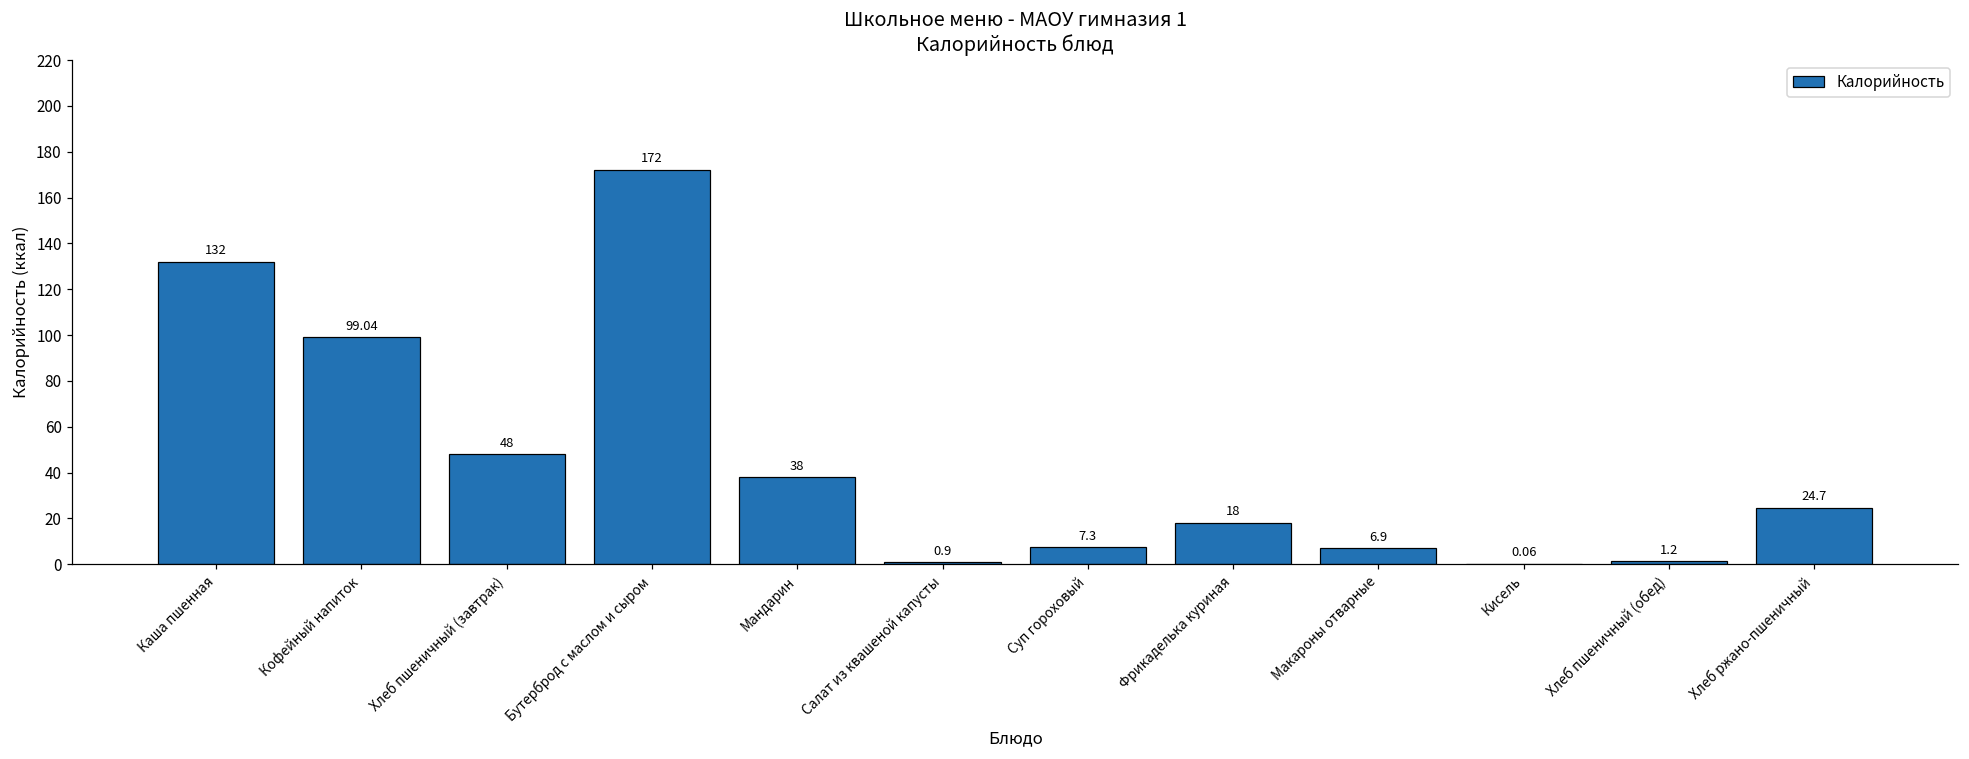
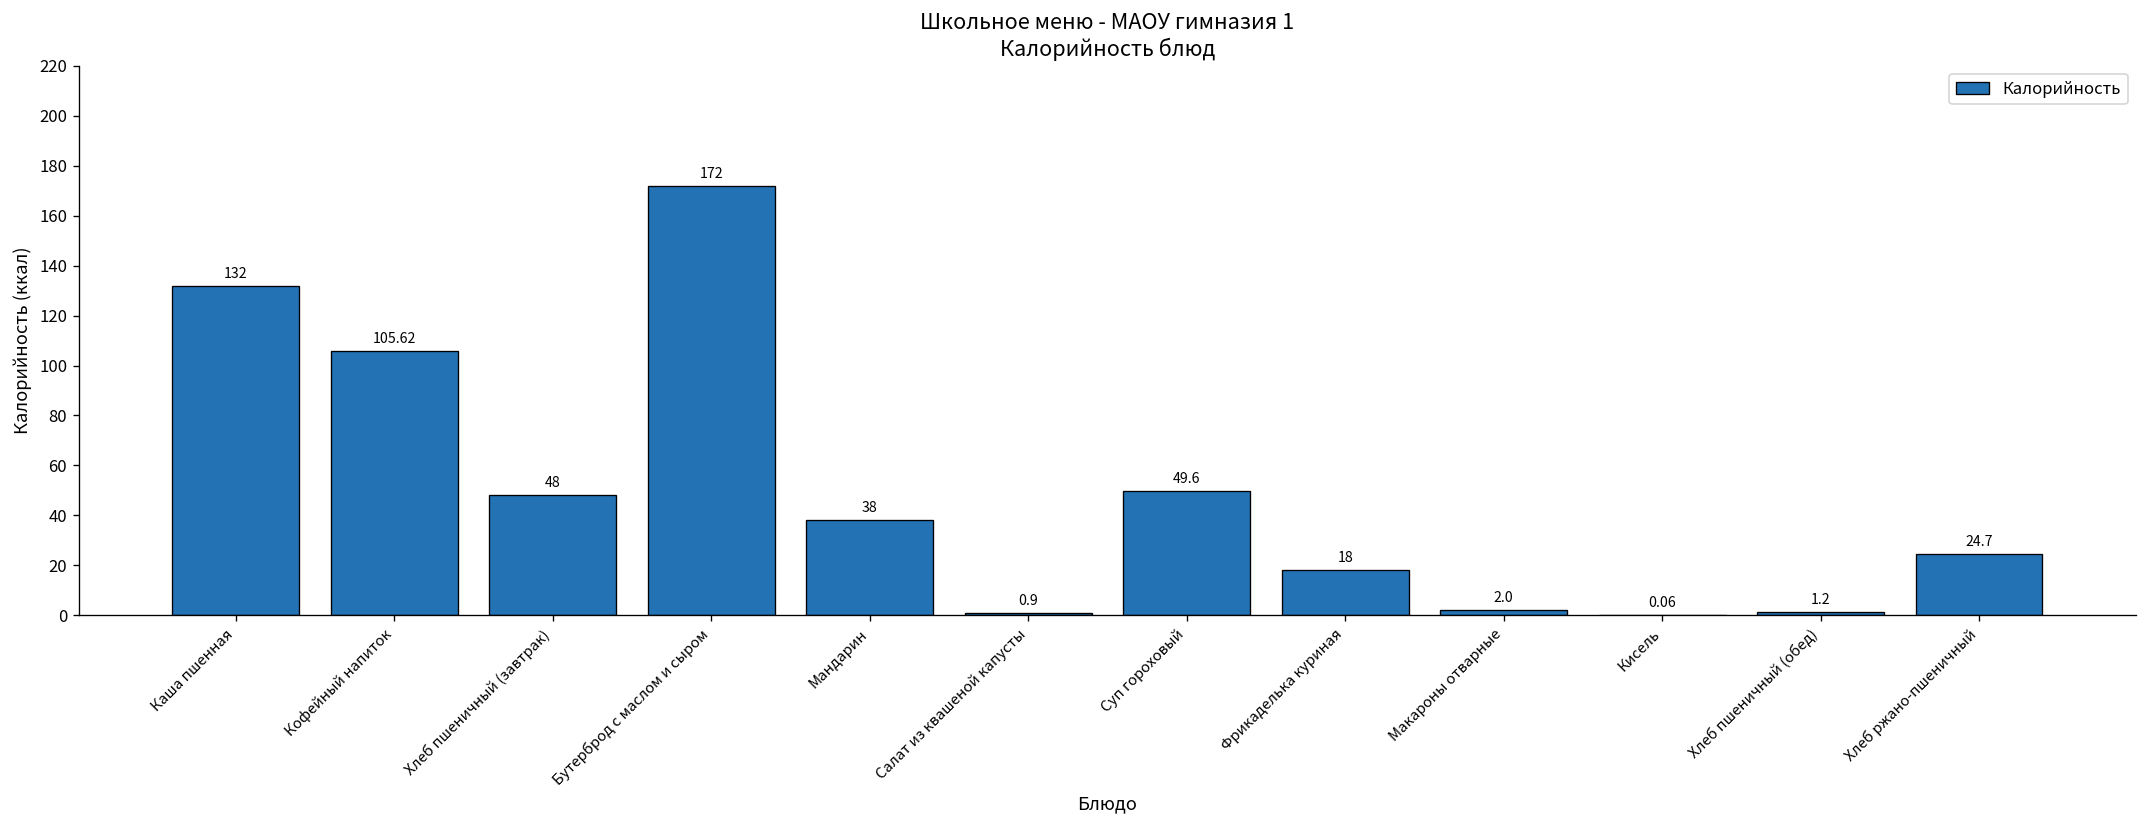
  {
    "Каша пшенная": 132,
-   "Кофейный напиток": 99.04,
+   "Кофейный напиток": 105.62,
    "Хлеб пшеничный (завтрак)": 48,
    "Бутерброд с маслом и сыром": 172,
    "Мандарин": 38,
    "Салат из квашеной капусты": 0.9,
-   "Суп гороховый": 7.3,
+   "Суп гороховый": 49.6,
    "Фрикаделька куриная": 18,
-   "Макароны отварные": 6.9,
+   "Макароны отварные": 2.0,
    "Кисель": 0.06,
    "Хлеб пшеничный (обед)": 1.2,
    "Хлеб ржано-пшеничный": 24.7
  }
